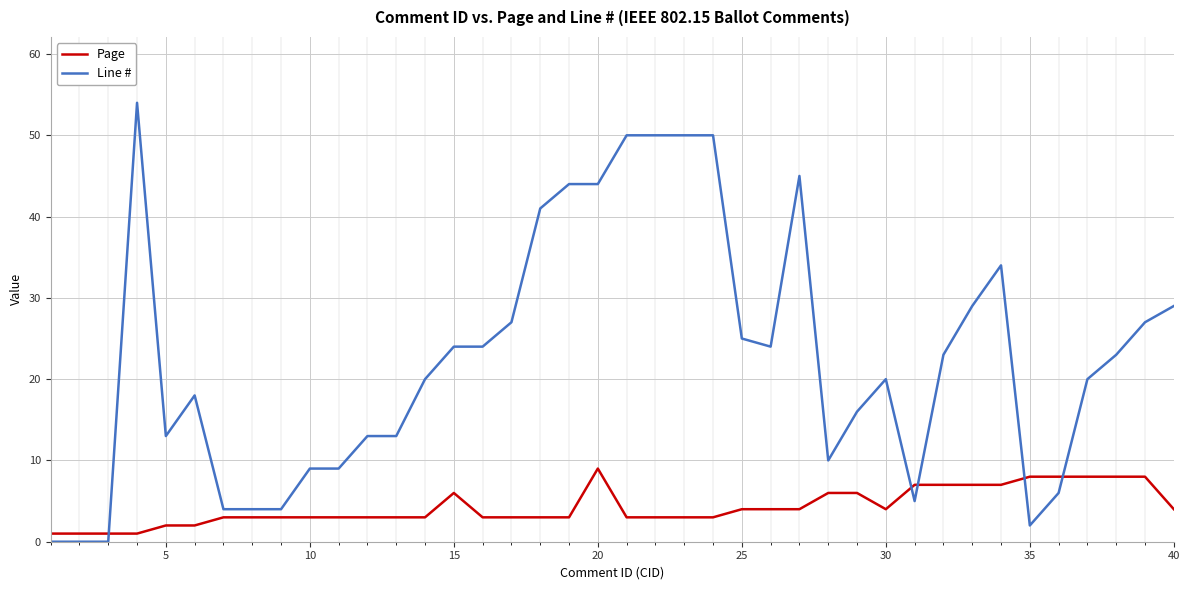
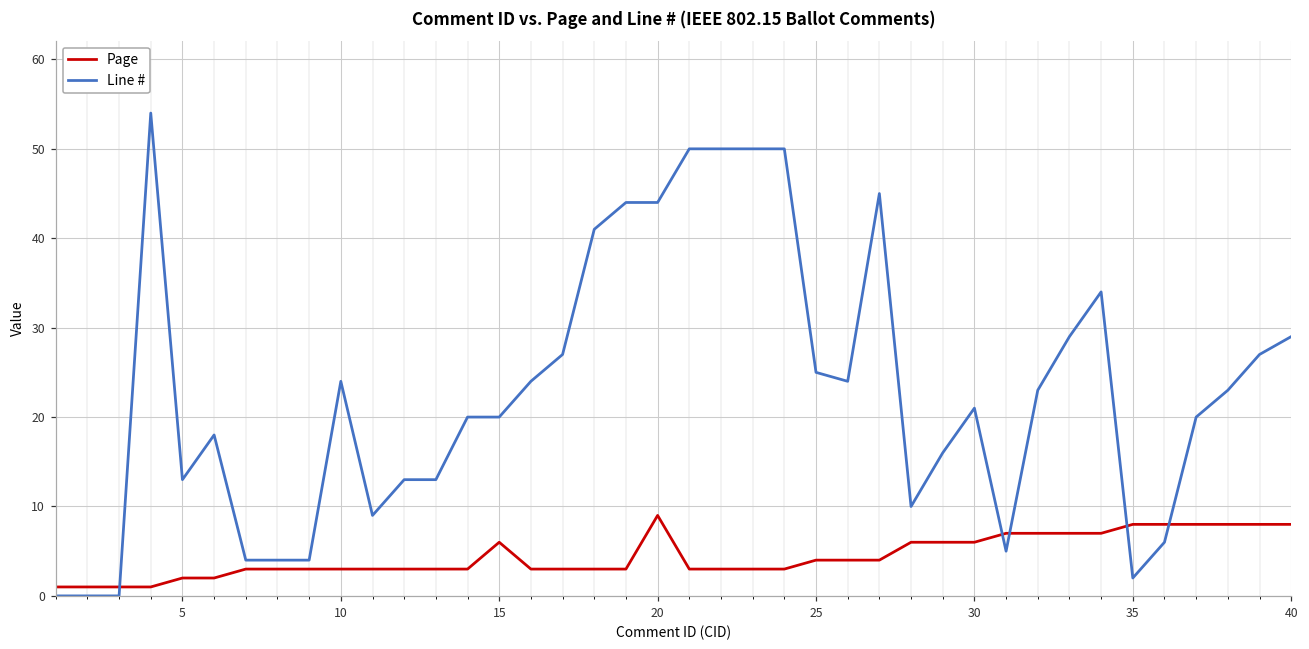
  {
    "Page": {
      "5": 2,
      "10": 3,
      "15": 6,
      "20": 9,
      "25": 4,
-     "30": 4,
+     "30": 6,
      "35": 8,
-     "40": 4
+     "40": 8
    },
    "Line #": {
      "5": 13,
-     "10": 9,
-     "15": 24,
+     "10": 24,
+     "15": 20,
      "20": 44,
      "25": 25,
-     "30": 20,
+     "30": 21,
      "35": 2,
      "40": 29
    }
  }
